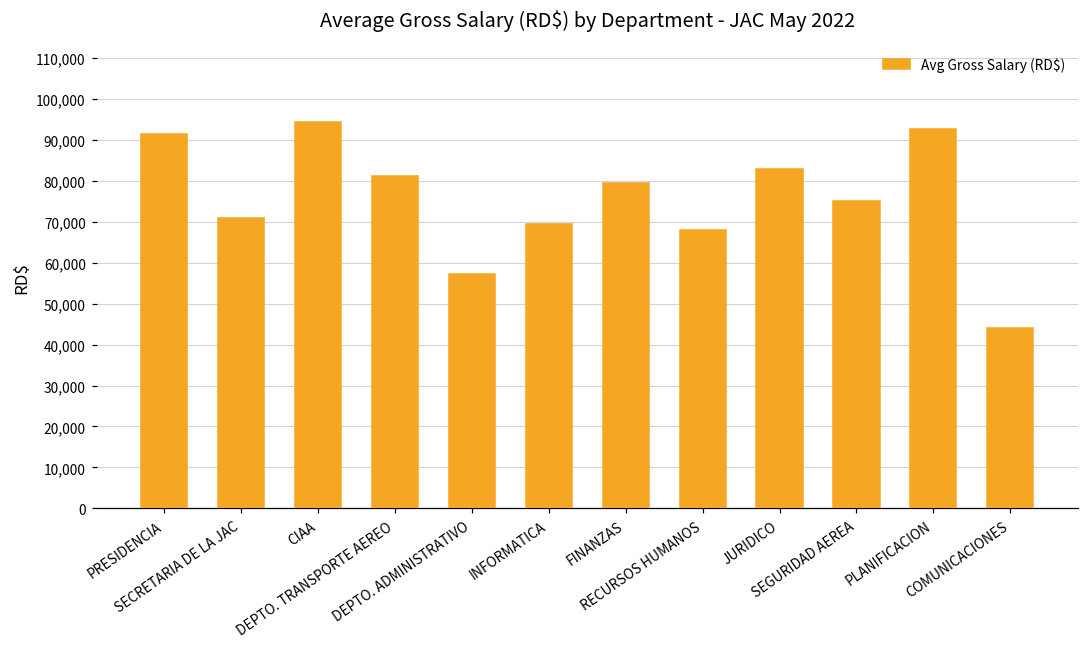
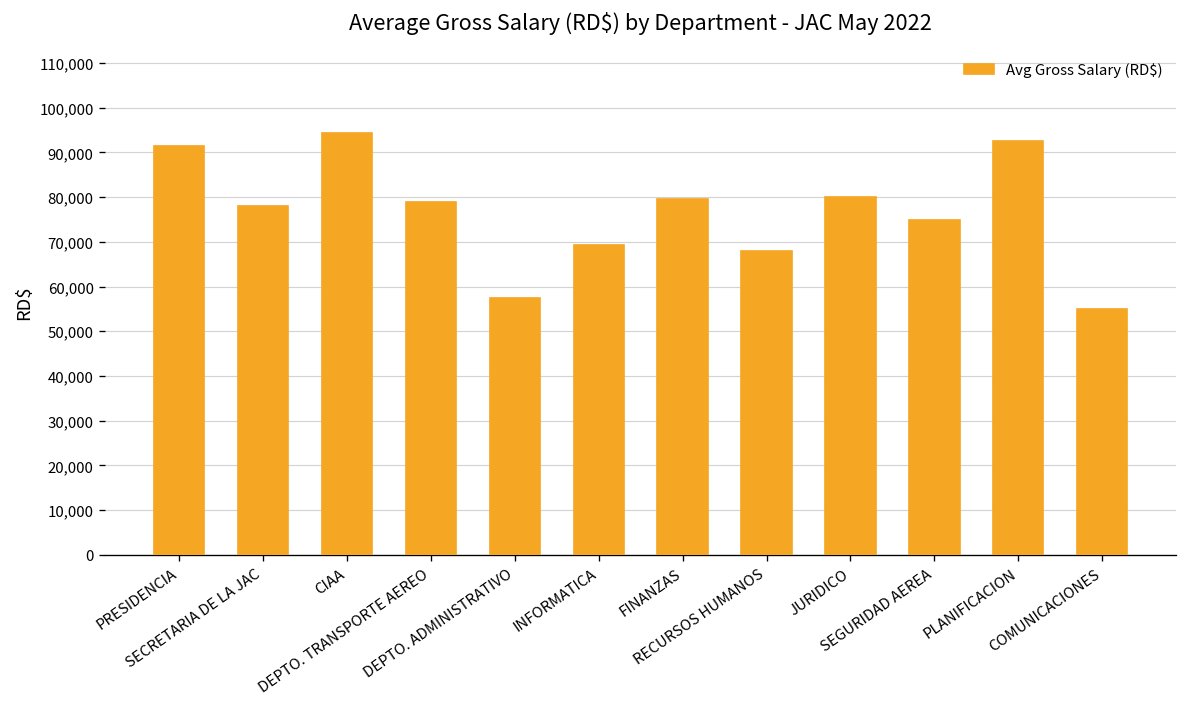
  {
    "PRESIDENCIA": "91,000",
-   "SECRETARIA DE LA JAC": "71,000",
+   "SECRETARIA DE LA JAC": "78,000",
    "CIAA": "94,000",
-   "DEPTO. TRANSPORTE AEREO": "81,000",
+   "DEPTO. TRANSPORTE AEREO": "79,000",
    "DEPTO. ADMINISTRATIVO": "57,000",
    "INFORMATICA": "69,000",
    "FINANZAS": "79,000",
    "RECURSOS HUMANOS": "68,000",
-   "JURIDICO": "83,000",
+   "JURIDICO": "80,000",
    "SEGURIDAD AEREA": "75,000",
    "PLANIFICACION": "93,000",
-   "COMUNICACIONES": "44,000"
+   "COMUNICACIONES": "55,000"
  }
